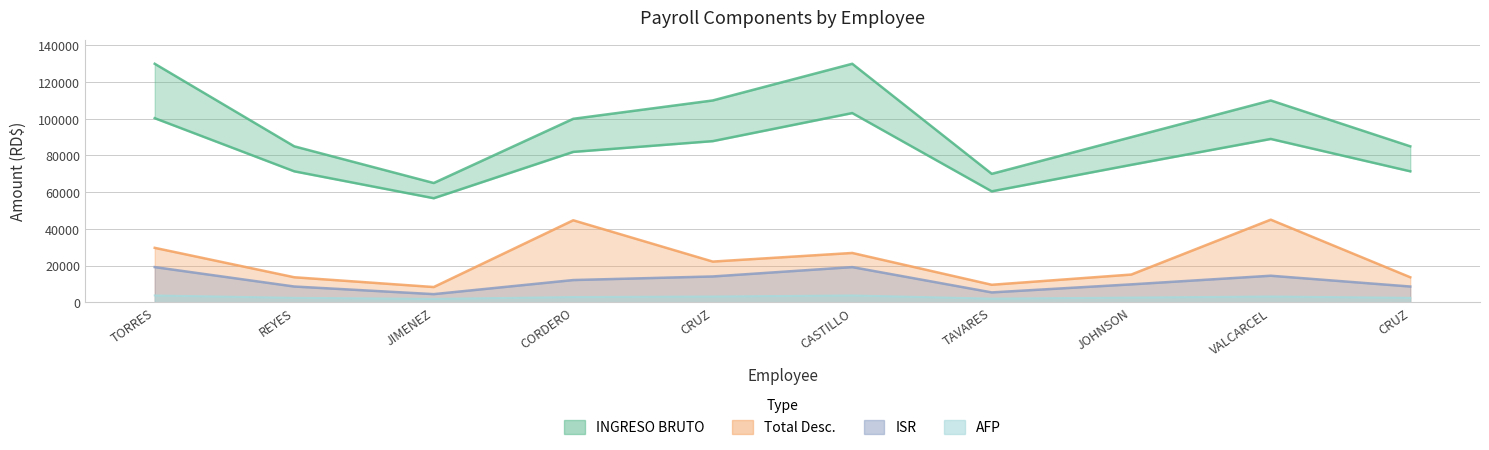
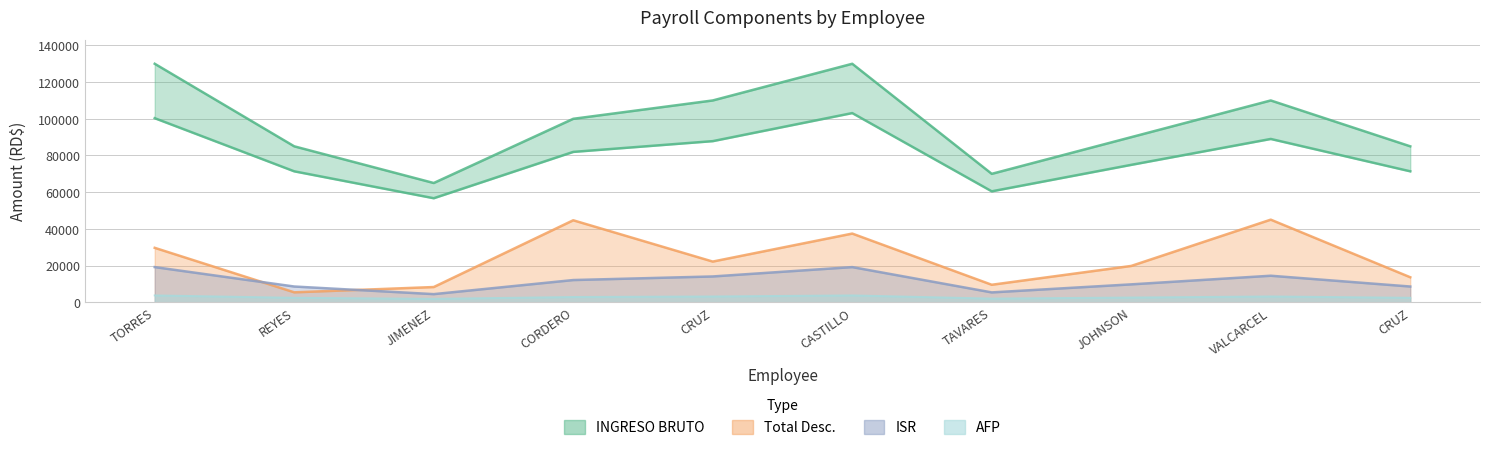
  {
    "Total Desc.": {
      "TORRES": 30000,
-     "REYES": 14000,
+     "REYES": 5000,
      "JIMENEZ": 8000,
      "CORDERO": 45000,
-     "CASTILLO": 27000,
+     "CASTILLO": 37000,
      "TAVARES": 10000,
-     "JOHNSON": 15000,
+     "JOHNSON": 20000,
      "VALCARCEL": 45000
    }
  }
